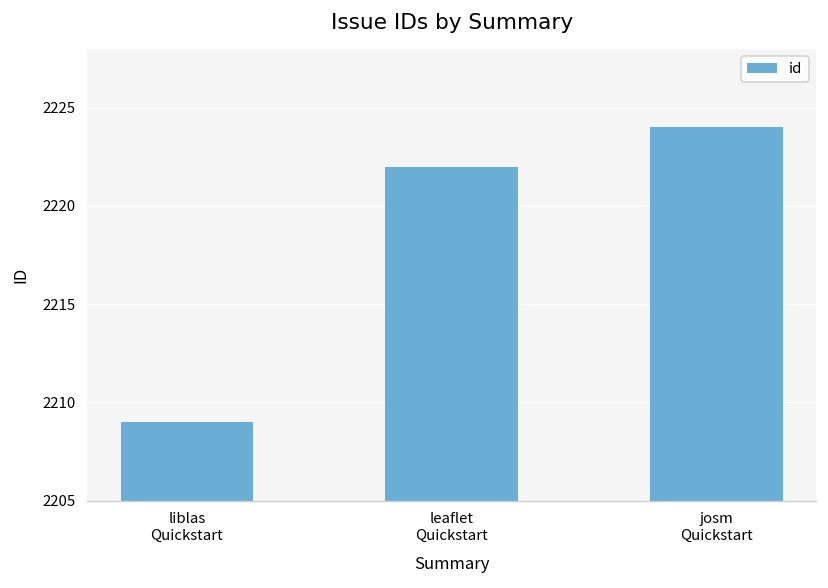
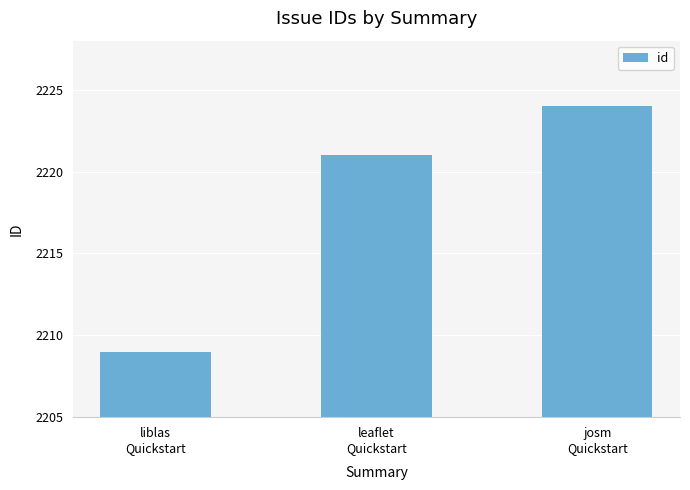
  {
    "liblas Quickstart": 2209,
-   "leaflet Quickstart": 2222,
+   "leaflet Quickstart": 2221,
    "josm Quickstart": 2224
  }
